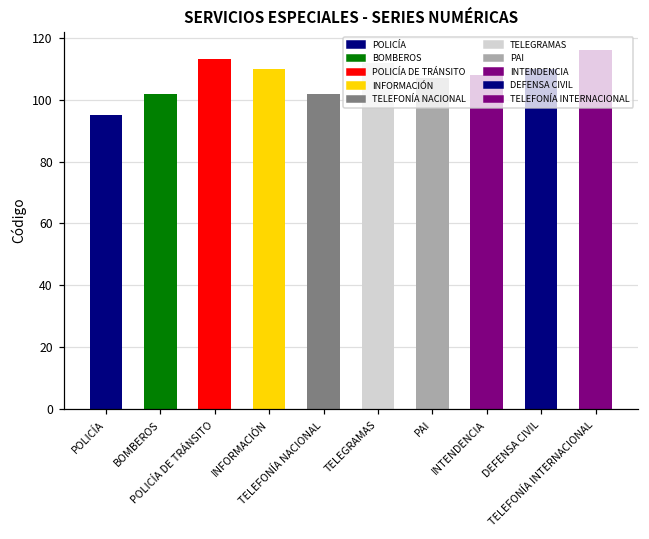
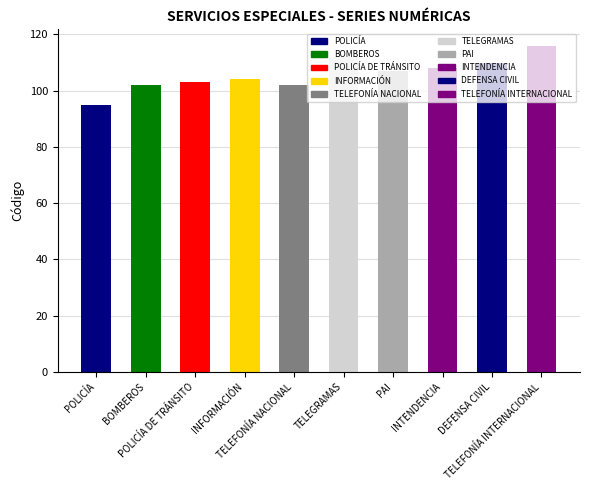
  {
    "POLICÍA": 95,
    "BOMBEROS": 102,
-   "POLICÍA DE TRÁNSITO": 113,
-   "INFORMACIÓN": 110,
+   "POLICÍA DE TRÁNSITO": 103,
+   "INFORMACIÓN": 104,
    "TELEFONÍA NACIONAL": 102
  }
